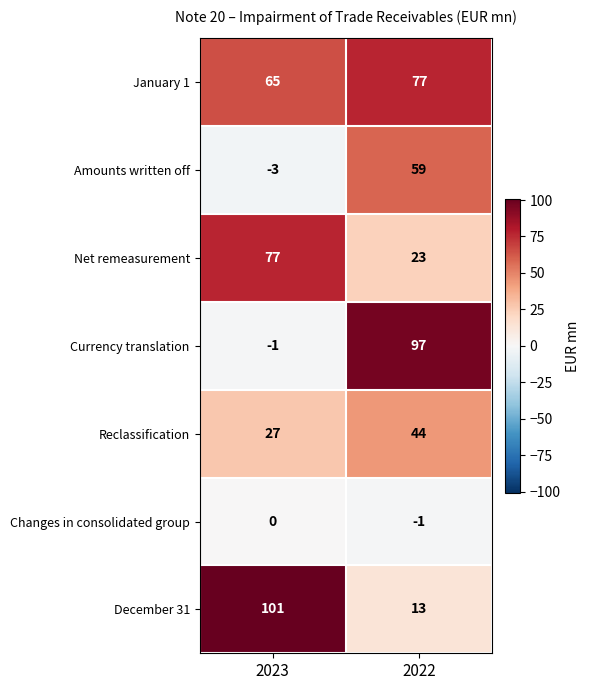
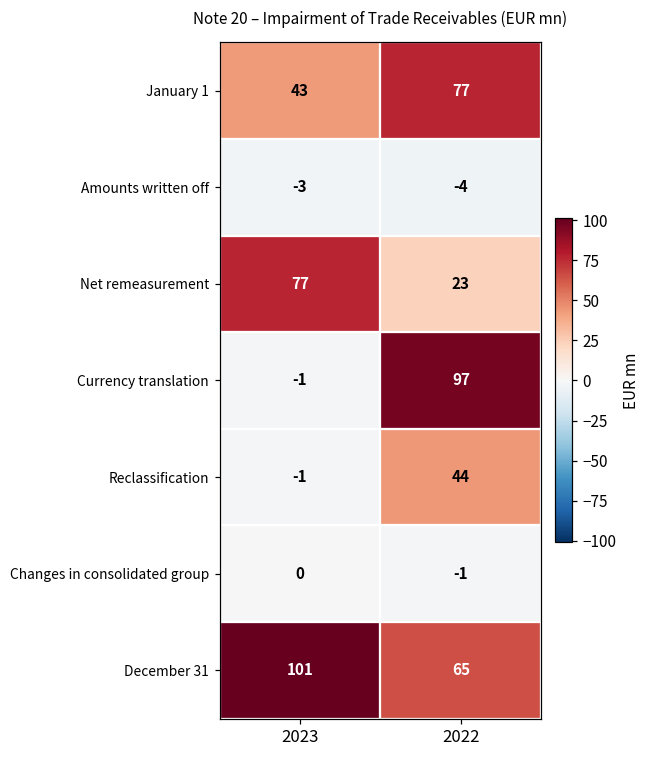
  {
    "January 1": {
-     "2023": 65,
+     "2023": 43,
      "2022": 77
    },
    "Amounts written off": {
      "2023": -3,
-     "2022": 59
+     "2022": -4
    },
    "Net remeasurement": {
      "2023": 77,
      "2022": 23
    },
    "Currency translation": {
      "2023": -1,
      "2022": 97
    },
    "Reclassification": {
-     "2023": 27,
+     "2023": -1,
      "2022": 44
    },
    "Changes in consolidated group": {
      "2023": 0,
      "2022": -1
    },
    "December 31": {
      "2023": 101,
-     "2022": 13
+     "2022": 65
    }
  }
